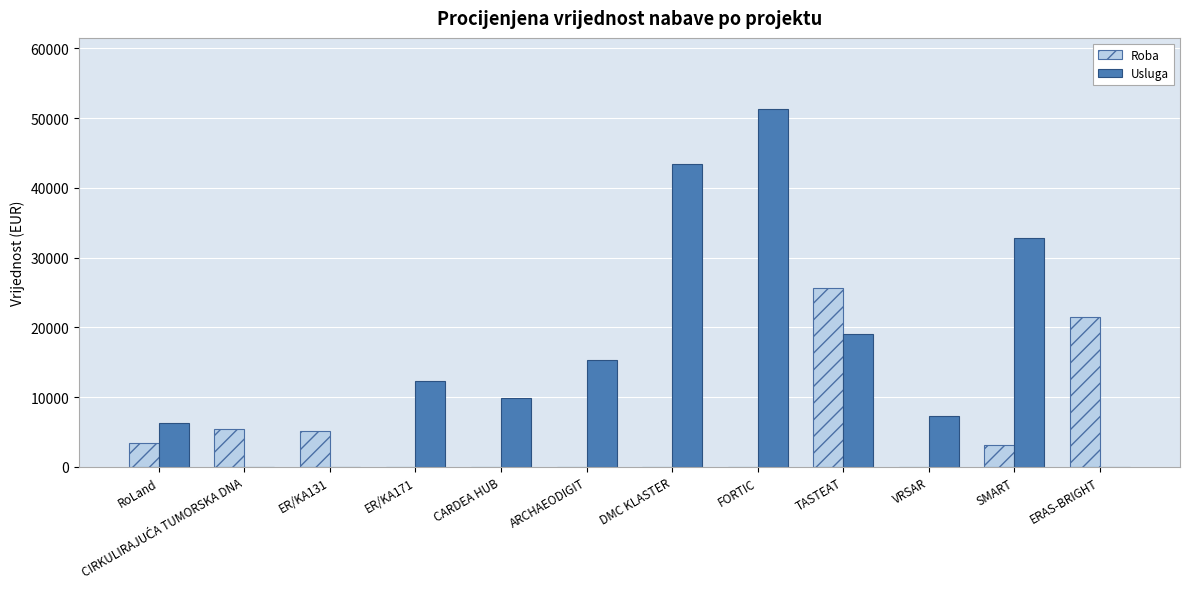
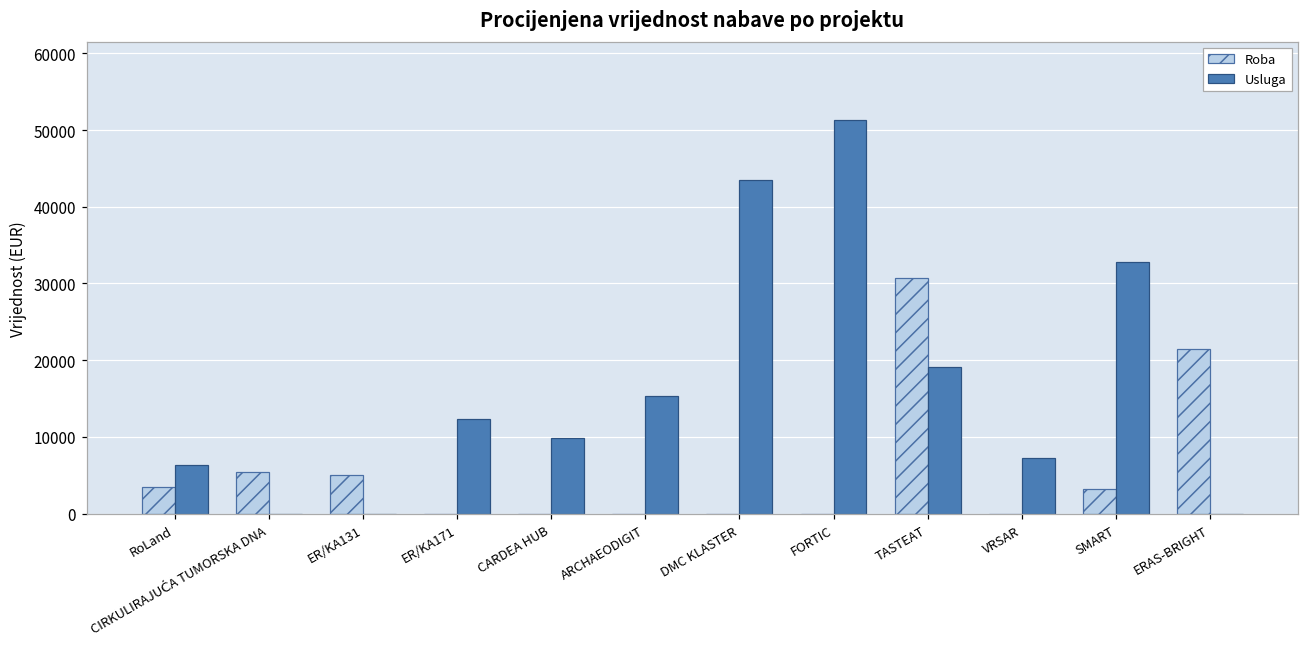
  {
    "Roba": {
      "RoLand": 3000,
      "CIRKULIRAJUĆA TUMORSKA DNA": 5000,
      "ER/KA131": 5000,
      "ER/KA171": 0,
      "CARDEA HUB": 0,
      "ARCHAEODIGIT": 0,
      "DMC KLASTER": 0,
      "FORTIC": 0,
-     "TASTEAT": 26000,
+     "TASTEAT": 31000,
      "VRSAR": 0,
      "SMART": 3000,
      "ERAS-BRIGHT": 21000
    },
    "Usluga": {
      "RoLand": 6000,
      "CIRKULIRAJUĆA TUMORSKA DNA": 0,
      "ER/KA131": 0,
      "ER/KA171": 12000,
      "CARDEA HUB": 10000,
      "ARCHAEODIGIT": 15000,
      "DMC KLASTER": 43000,
      "FORTIC": 51000,
      "TASTEAT": 19000,
      "VRSAR": 7000,
      "SMART": 33000,
      "ERAS-BRIGHT": 0
    }
  }
